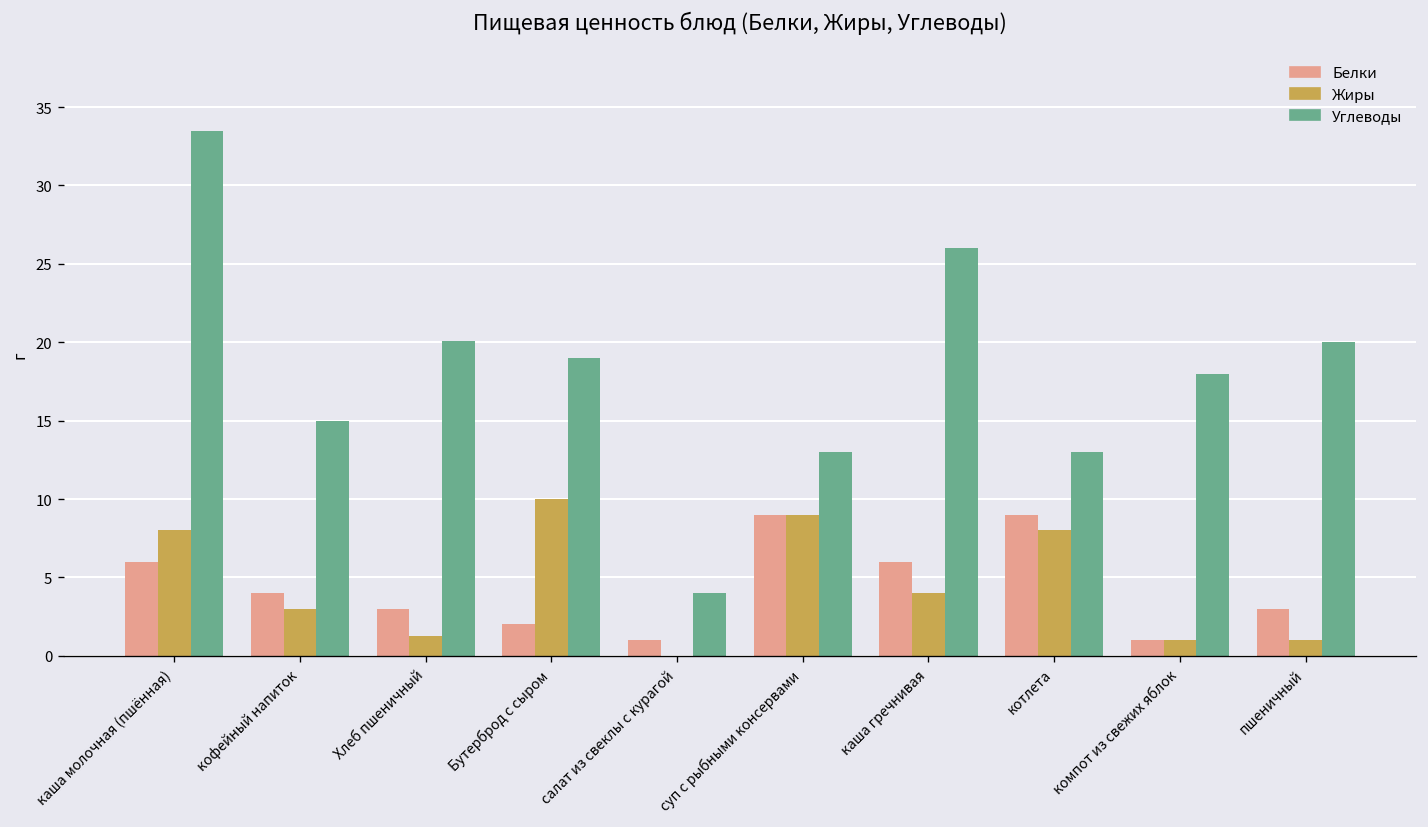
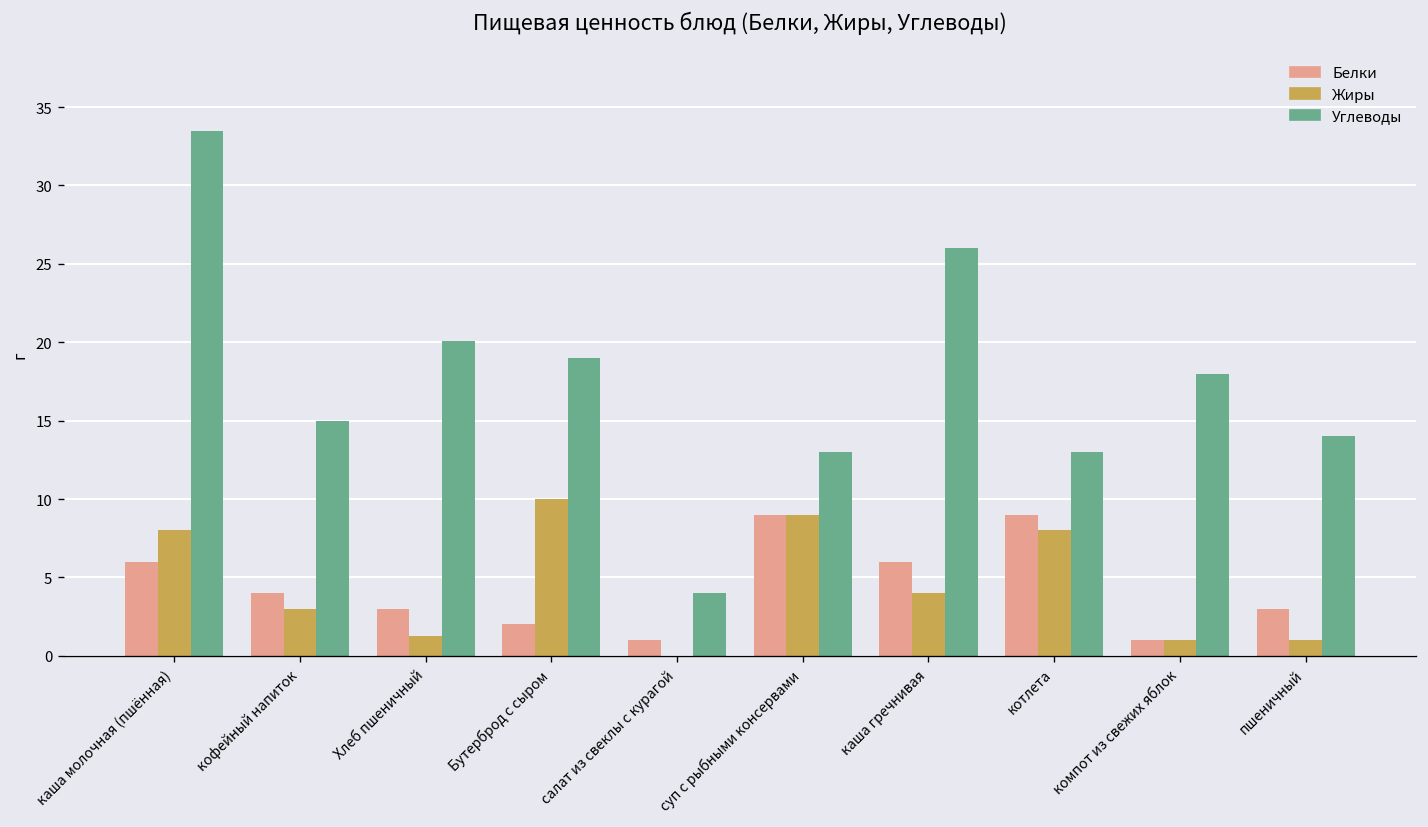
  {
    "Белки": {
      "каша молочная (пшённая)": 6,
      "кофейный напиток": 4,
      "Хлеб пшеничный": 3,
      "Бутерброд с сыром": 2,
      "салат из свеклы с курагой": 1,
      "суп с рыбными консервами": 9,
      "каша гречнивая": 6,
      "котлета": 9,
      "компот из свежих яблок": 1,
      "пшеничный": 3
    },
    "Жиры": {
      "каша молочная (пшённая)": 8,
      "кофейный напиток": 3,
      "Хлеб пшеничный": 1.3,
      "Бутерброд с сыром": 10,
      "салат из свеклы с курагой": 0,
      "суп с рыбными консервами": 9,
      "каша гречнивая": 4,
      "котлета": 8,
      "компот из свежих яблок": 1,
      "пшеничный": 1
    },
    "Углеводы": {
      "каша молочная (пшённая)": 33.5,
      "кофейный напиток": 15,
      "Хлеб пшеничный": 20,
      "Бутерброд с сыром": 19,
      "салат из свеклы с курагой": 4,
      "суп с рыбными консервами": 13,
      "каша гречнивая": 26,
      "котлета": 13,
      "компот из свежих яблок": 18,
-     "пшеничный": 20
+     "пшеничный": 14
    }
  }
